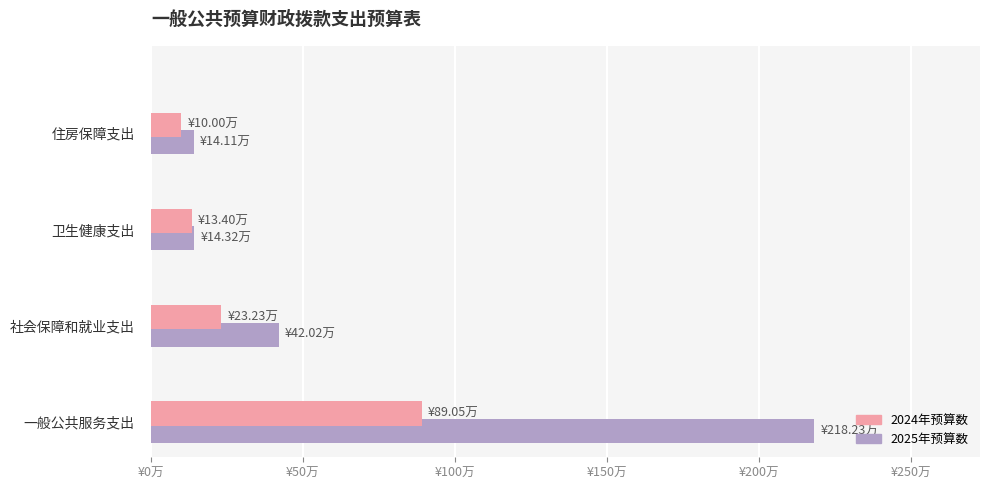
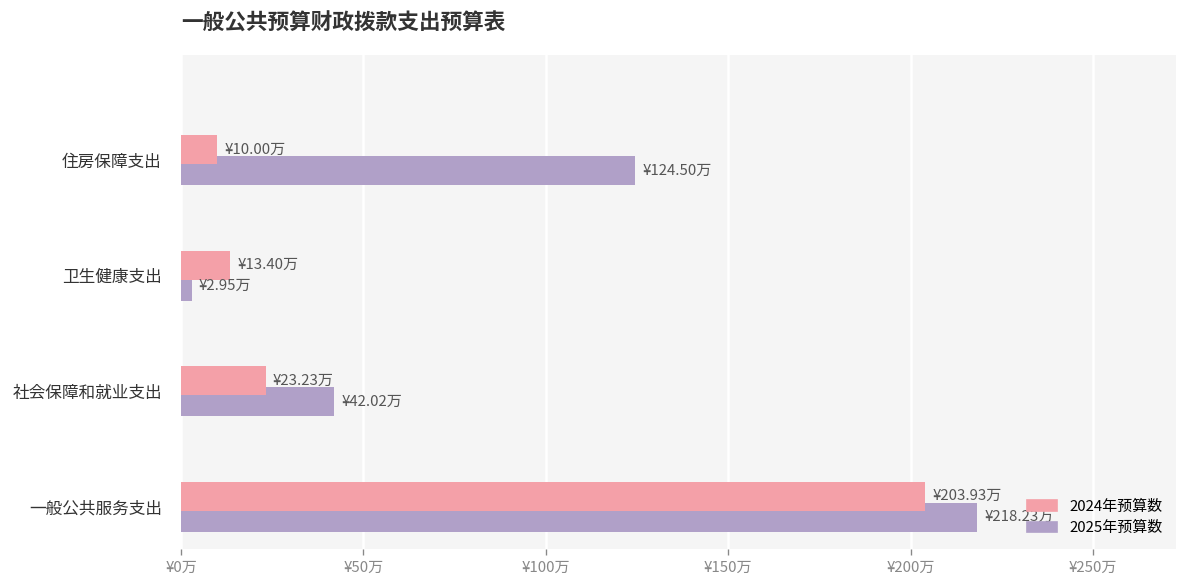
  {
    "2025年预算数": {
-     "住房保障支出": "¥14.11万",
-     "卫生健康支出": "¥14.32万",
+     "住房保障支出": "¥124.50万",
+     "卫生健康支出": "¥2.95万",
      "社会保障和就业支出": "¥42.02万",
      "一般公共服务支出": "¥218.23万"
    },
    "2024年预算数": {
      "住房保障支出": "¥10.00万",
      "卫生健康支出": "¥13.40万",
      "社会保障和就业支出": "¥23.23万",
-     "一般公共服务支出": "¥89.05万"
+     "一般公共服务支出": "¥203.93万"
    }
  }
